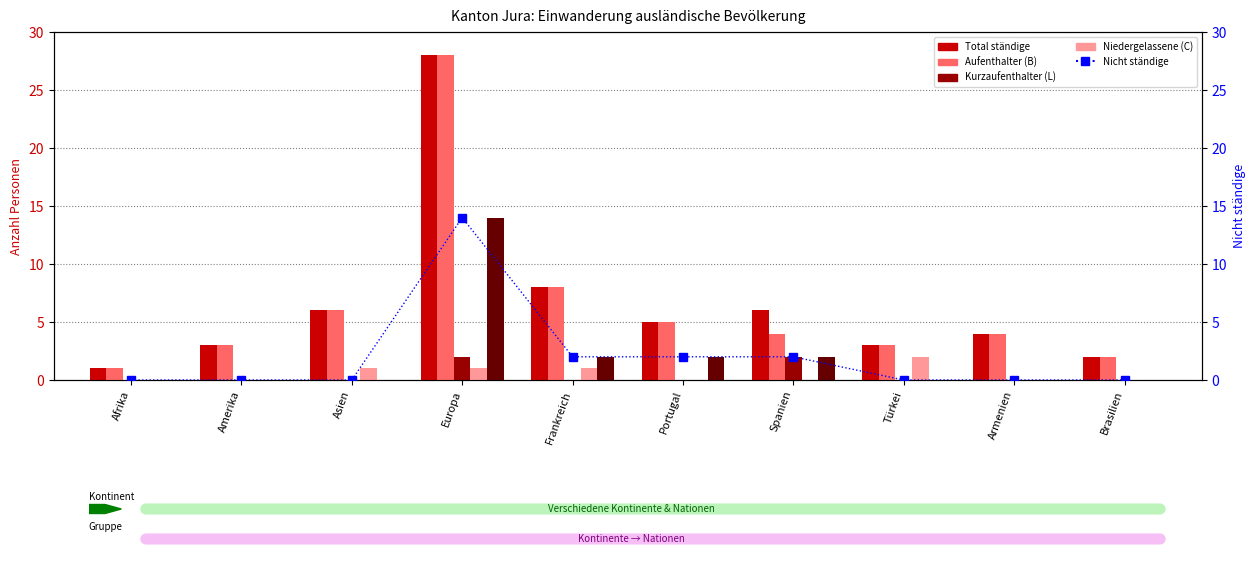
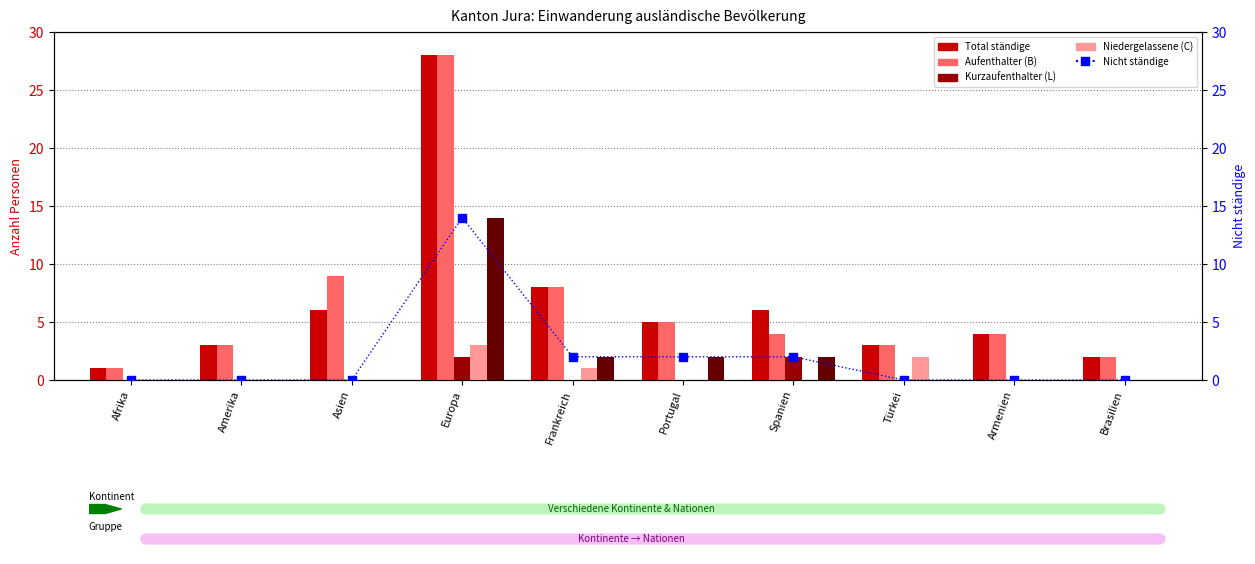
  {
    "Aufenthalter (B)": {
      "Afrika": 1,
      "Amerika": 3,
-     "Asien": 6,
+     "Asien": 9,
      "Europa": 28,
      "Frankreich": 8,
      "Portugal": 5,
      "Spanien": 4,
      "Türkei": 3,
      "Armenien": 4,
      "Brasilien": 2
    },
    "Niedergelassene (C)": {
      "Afrika": 0,
      "Amerika": 0,
-     "Asien": 1,
-     "Europa": 1,
+     "Asien": 0,
+     "Europa": 3,
      "Frankreich": 1,
      "Portugal": 0,
      "Spanien": 0,
      "Türkei": 2,
      "Armenien": 0,
      "Brasilien": 0
    }
  }
